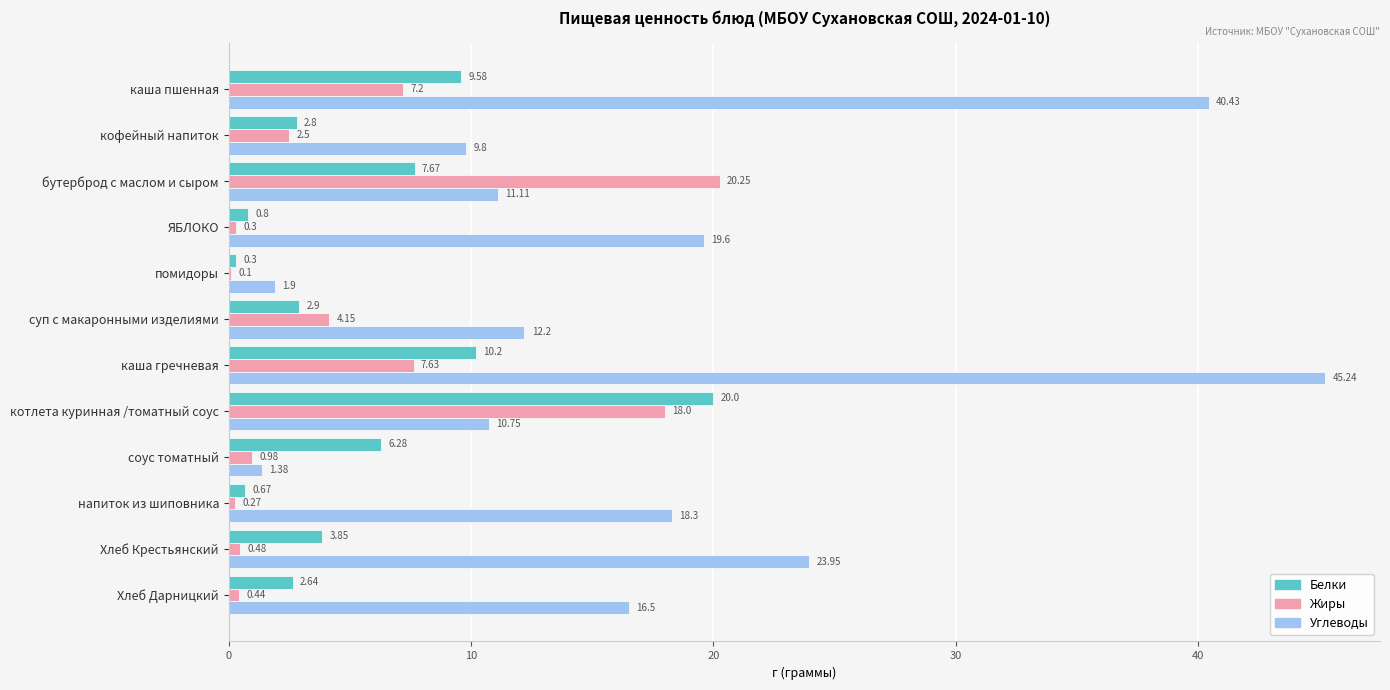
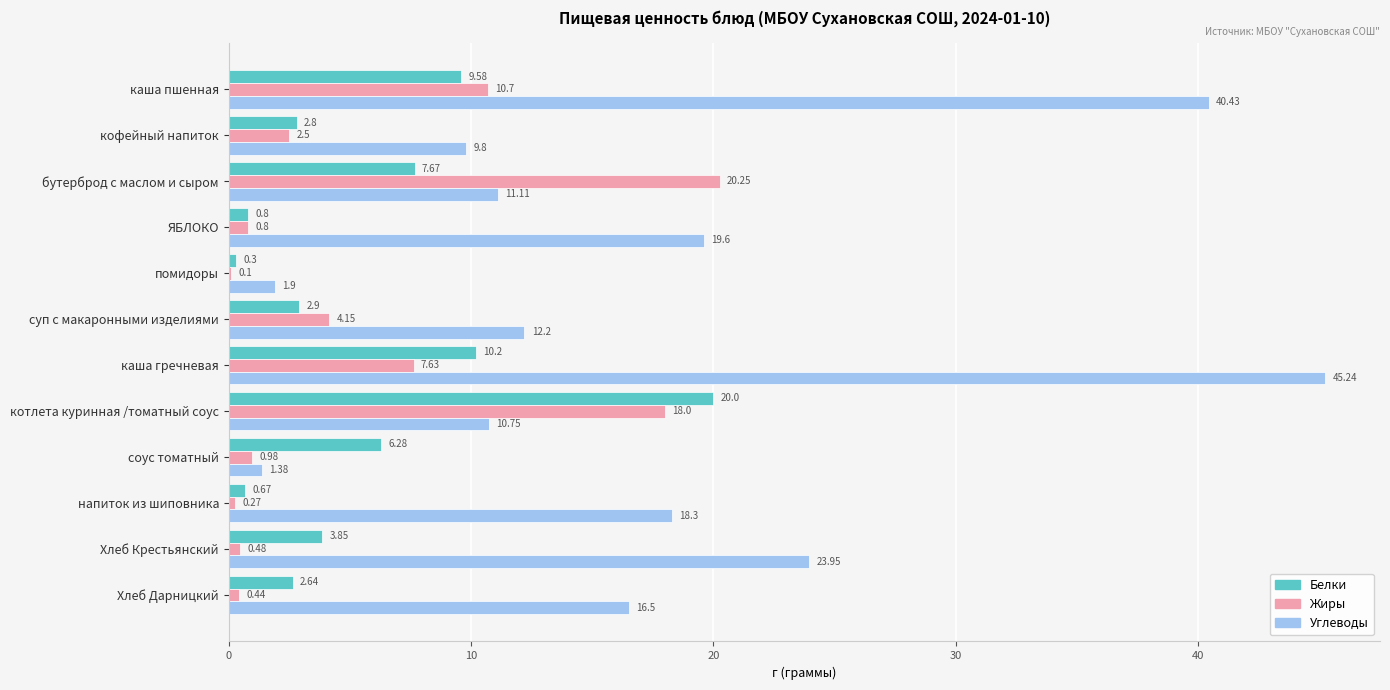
  {
    "Белки": {
      "каша пшенная": 9.58,
      "кофейный напиток": 2.8,
      "бутерброд с маслом и сыром": 7.67,
      "ЯБЛОКО": 0.8,
      "помидоры": 0.3,
      "суп с макаронными изделиями": 2.9,
      "каша гречневая": 10.2,
      "котлета куринная /томатный соус": 20.0,
      "соус томатный": 6.28,
      "напиток из шиповника": 0.67,
      "Хлеб Крестьянский": 3.85,
      "Хлеб Дарницкий": 2.64
    },
    "Жиры": {
-     "каша пшенная": 7.2,
+     "каша пшенная": 10.7,
      "кофейный напиток": 2.5,
      "бутерброд с маслом и сыром": 20.25,
-     "ЯБЛОКО": 0.3,
+     "ЯБЛОКО": 0.8,
      "помидоры": 0.1,
      "суп с макаронными изделиями": 4.15,
      "каша гречневая": 7.63,
      "котлета куринная /томатный соус": 18.0,
      "соус томатный": 0.98,
      "напиток из шиповника": 0.27,
      "Хлеб Крестьянский": 0.48,
      "Хлеб Дарницкий": 0.44
    },
    "Углеводы": {
      "каша пшенная": 40.43,
      "кофейный напиток": 9.8,
      "бутерброд с маслом и сыром": 11.11,
      "ЯБЛОКО": 19.6,
      "помидоры": 1.9,
      "суп с макаронными изделиями": 12.2,
      "каша гречневая": 45.24,
      "котлета куринная /томатный соус": 10.75,
      "соус томатный": 1.38,
      "напиток из шиповника": 18.3,
      "Хлеб Крестьянский": 23.95,
      "Хлеб Дарницкий": 16.5
    }
  }
